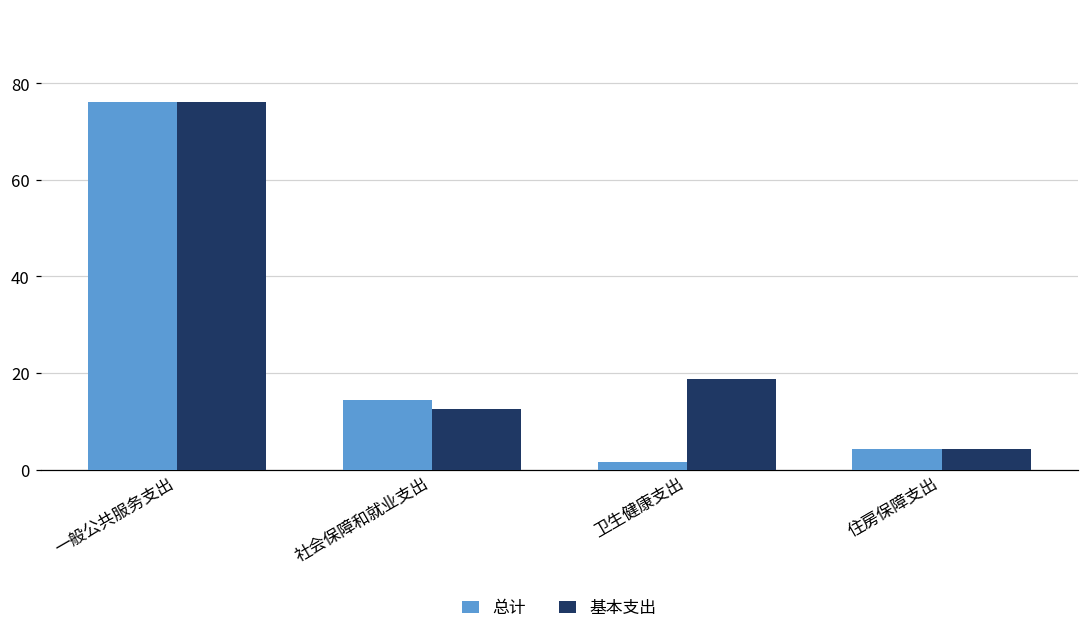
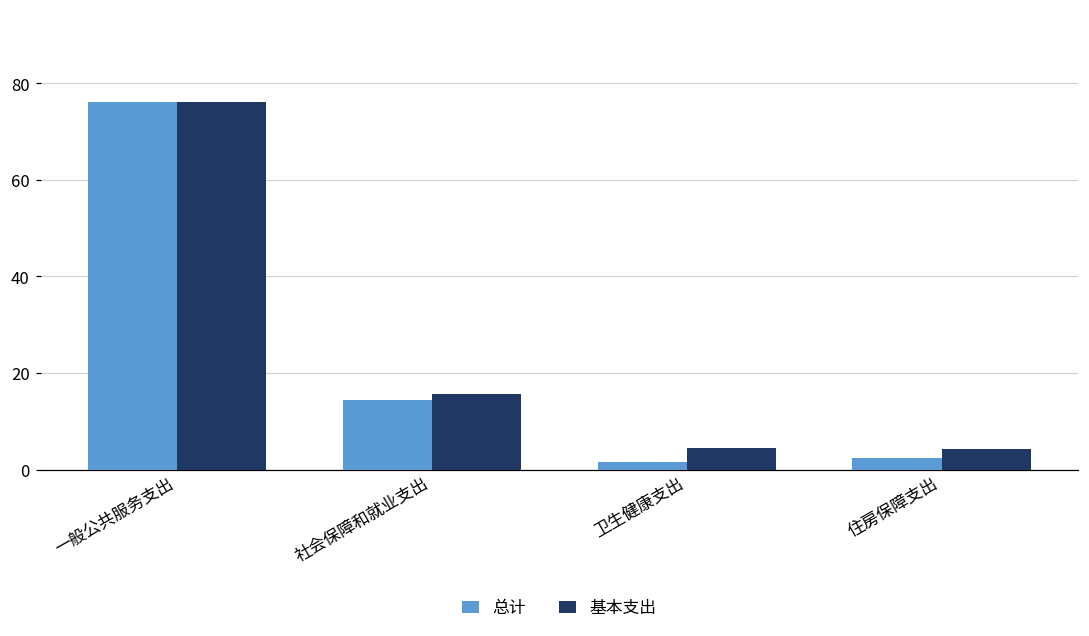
  {
    "总计": {
      "一般公共服务支出": 76,
      "社会保障和就业支出": 14,
      "卫生健康支出": 1,
-     "住房保障支出": 4
+     "住房保障支出": 2
    },
    "基本支出": {
      "一般公共服务支出": 76,
-     "社会保障和就业支出": 13,
-     "卫生健康支出": 19,
+     "社会保障和就业支出": 16,
+     "卫生健康支出": 4,
      "住房保障支出": 4
    }
  }
